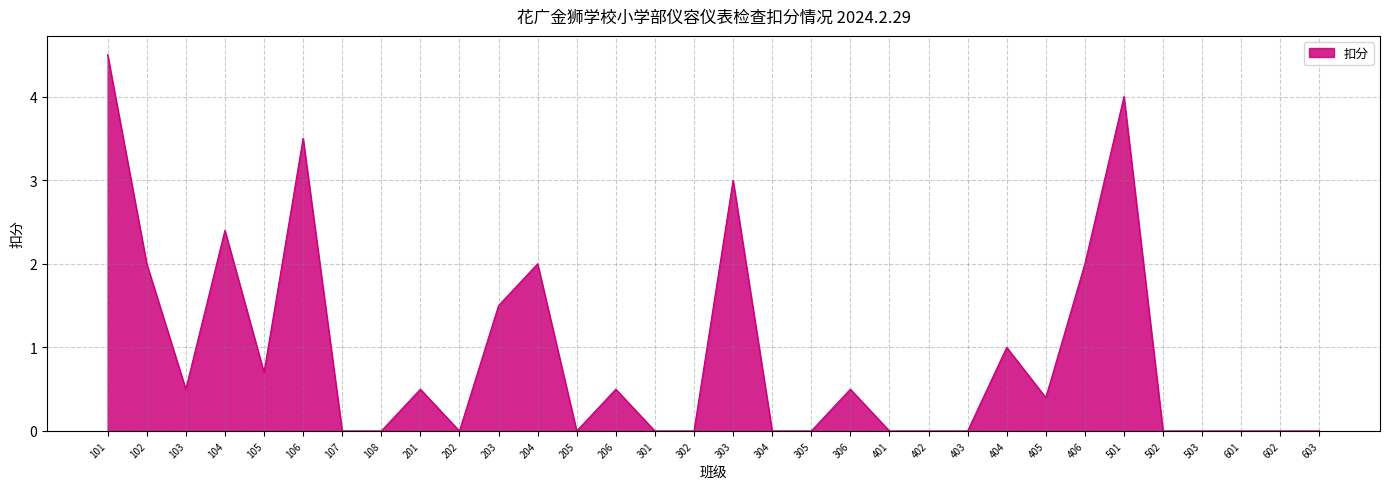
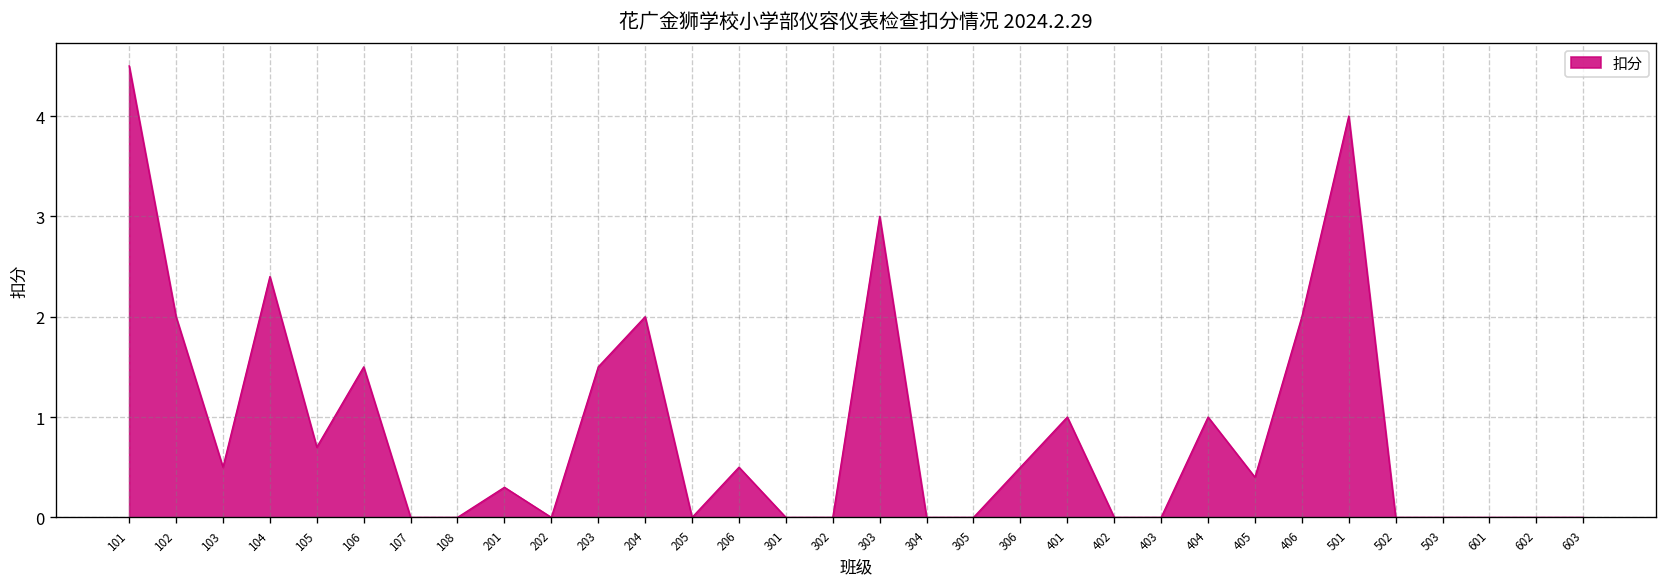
  {
    "101": 4.5,
    "102": 2.0,
    "103": 0.5,
    "104": 2.4,
    "105": 0.7,
-   "106": 3.5,
+   "106": 1.5,
    "107": 0.0,
    "108": 0.0,
-   "201": 0.5,
+   "201": 0.3,
    "202": 0.0,
    "203": 1.5,
    "204": 2.0,
    "205": 0.0,
    "206": 0.5,
    "301": 0.0,
    "302": 0.0,
    "303": 3.0,
    "304": 0.0,
    "305": 0.0,
    "306": 0.5,
-   "401": 0,
+   "401": 1,
    "402": 0.0,
    "403": 0.0,
    "404": 1.0,
    "405": 0.4,
    "406": 2.0,
    "501": 4.0,
    "502": 0.0,
    "503": 0.0,
    "601": 0.0,
    "602": 0.0,
    "603": 0.0
  }
